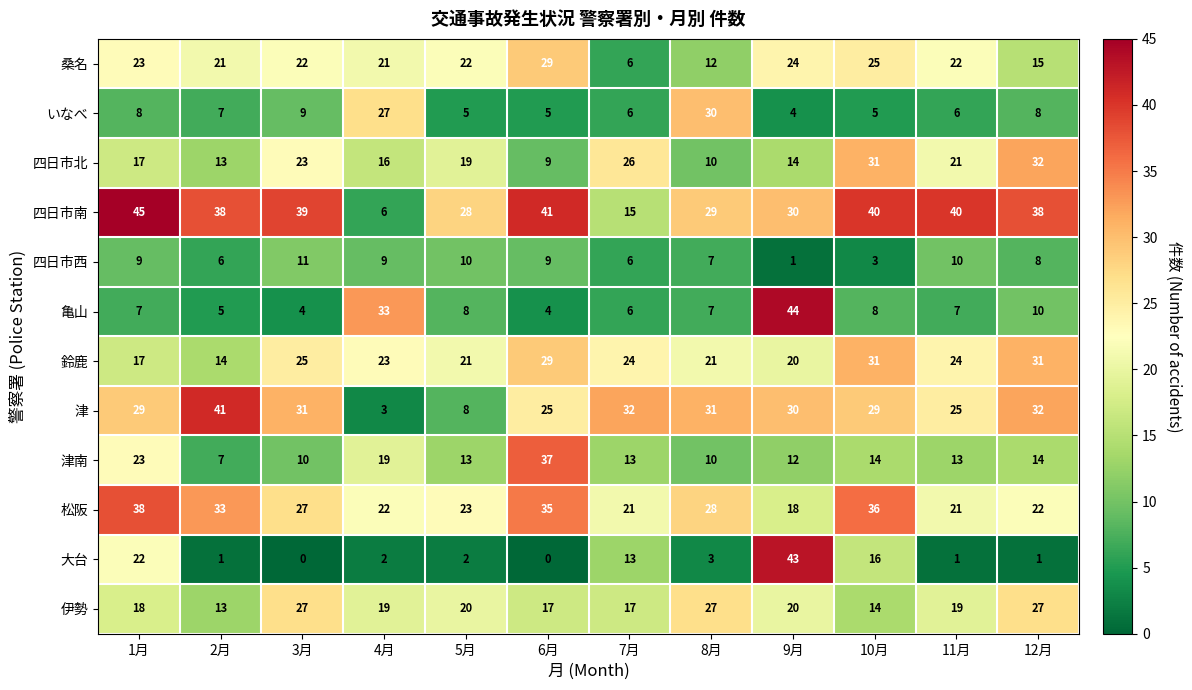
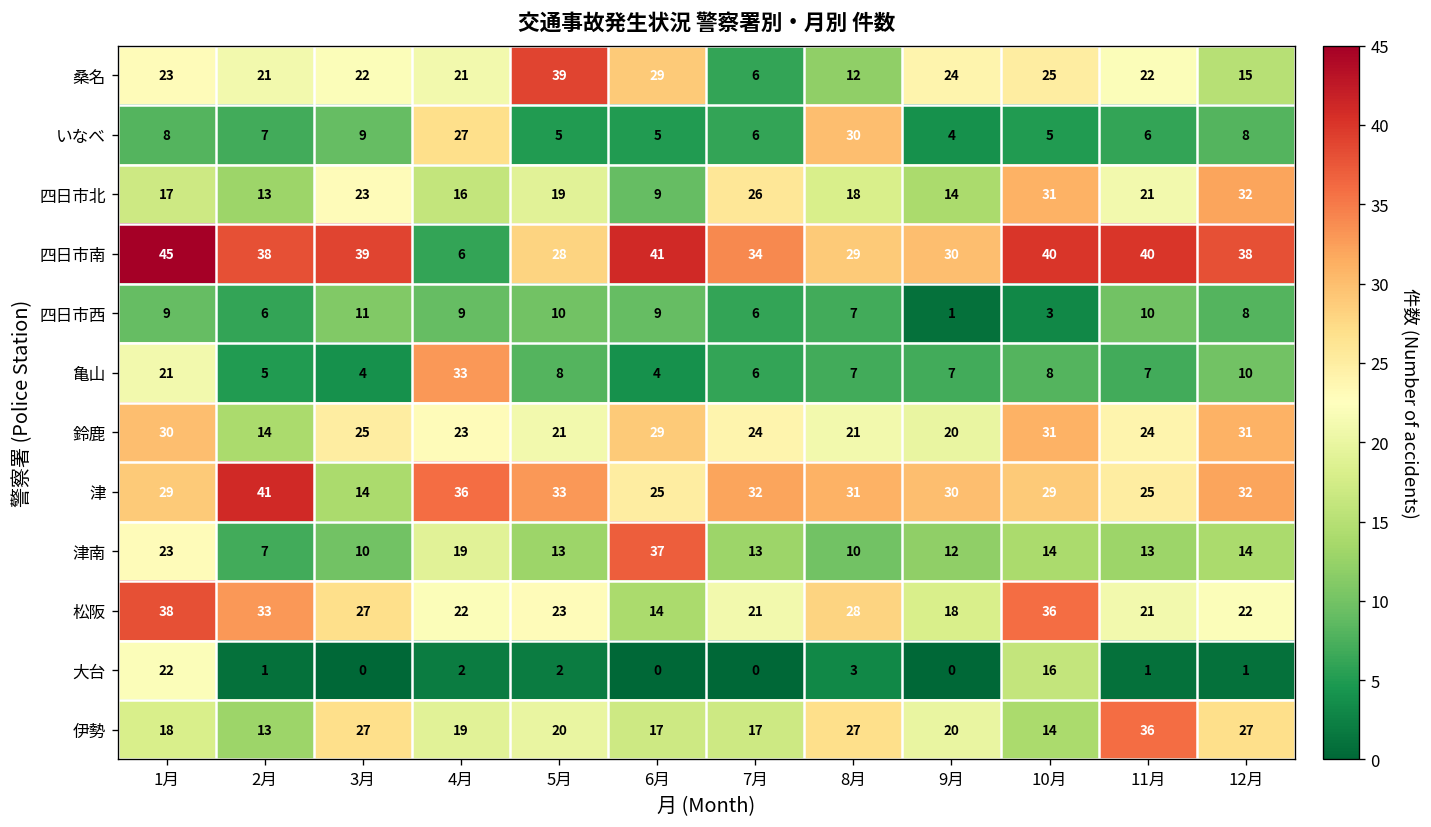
  {
    "桑名": {
      "1月": 23,
      "2月": 21,
      "3月": 22,
      "4月": 21,
-     "5月": 22,
+     "5月": 39,
      "6月": 29,
      "7月": 6,
      "8月": 12,
      "9月": 24,
      "10月": 25,
      "11月": 22,
      "12月": 15
    },
    "いなべ": {
      "1月": 8,
      "2月": 7,
      "3月": 9,
      "4月": 27,
      "5月": 5,
      "6月": 5,
      "7月": 6,
      "8月": 30,
      "9月": 4,
      "10月": 5,
      "11月": 6,
      "12月": 8
    },
    "四日市北": {
      "1月": 17,
      "2月": 13,
      "3月": 23,
      "4月": 16,
      "5月": 19,
      "6月": 9,
      "7月": 26,
-     "8月": 10,
+     "8月": 18,
      "9月": 14,
      "10月": 31,
      "11月": 21,
      "12月": 32
    },
    "四日市南": {
      "1月": 45,
      "2月": 38,
      "3月": 39,
      "4月": 6,
      "5月": 28,
      "6月": 41,
-     "7月": 15,
+     "7月": 34,
      "8月": 29,
      "9月": 30,
      "10月": 40,
      "11月": 40,
      "12月": 38
    },
    "四日市西": {
      "1月": 9,
      "2月": 6,
      "3月": 11,
      "4月": 9,
      "5月": 10,
      "6月": 9,
      "7月": 6,
      "8月": 7,
      "9月": 1,
      "10月": 3,
      "11月": 10,
      "12月": 8
    },
    "亀山": {
-     "1月": 7,
+     "1月": 21,
      "2月": 5,
      "3月": 4,
      "4月": 33,
      "5月": 8,
      "6月": 4,
      "7月": 6,
      "8月": 7,
-     "9月": 44,
+     "9月": 7,
      "10月": 8,
      "11月": 7,
      "12月": 10
    },
    "鈴鹿": {
-     "1月": 17,
+     "1月": 30,
      "2月": 14,
      "3月": 25,
      "4月": 23,
      "5月": 21,
      "6月": 29,
      "7月": 24,
      "8月": 21,
      "9月": 20,
      "10月": 31,
      "11月": 24,
      "12月": 31
    },
    "津": {
      "1月": 29,
      "2月": 41,
-     "3月": 31,
-     "4月": 3,
-     "5月": 8,
+     "3月": 14,
+     "4月": 36,
+     "5月": 33,
      "6月": 25,
      "7月": 32,
      "8月": 31,
      "9月": 30,
      "10月": 29,
      "11月": 25,
      "12月": 32
    },
    "津南": {
      "1月": 23,
      "2月": 7,
      "3月": 10,
      "4月": 19,
      "5月": 13,
      "6月": 37,
      "7月": 13,
      "8月": 10,
      "9月": 12,
      "10月": 14,
      "11月": 13,
      "12月": 14
    },
    "松阪": {
      "1月": 38,
      "2月": 33,
      "3月": 27,
      "4月": 22,
      "5月": 23,
-     "6月": 35,
+     "6月": 14,
      "7月": 21,
      "8月": 28,
      "9月": 18,
      "10月": 36,
      "11月": 21,
      "12月": 22
    },
    "大台": {
      "1月": 22,
      "2月": 1,
      "3月": 0,
      "4月": 2,
      "5月": 2,
      "6月": 0,
-     "7月": 13,
+     "7月": 0,
      "8月": 3,
-     "9月": 43,
+     "9月": 0,
      "10月": 16,
      "11月": 1,
      "12月": 1
    },
    "伊勢": {
      "1月": 18,
      "2月": 13,
      "3月": 27,
      "4月": 19,
      "5月": 20,
      "6月": 17,
      "7月": 17,
      "8月": 27,
      "9月": 20,
      "10月": 14,
-     "11月": 19,
+     "11月": 36,
      "12月": 27
    }
  }
